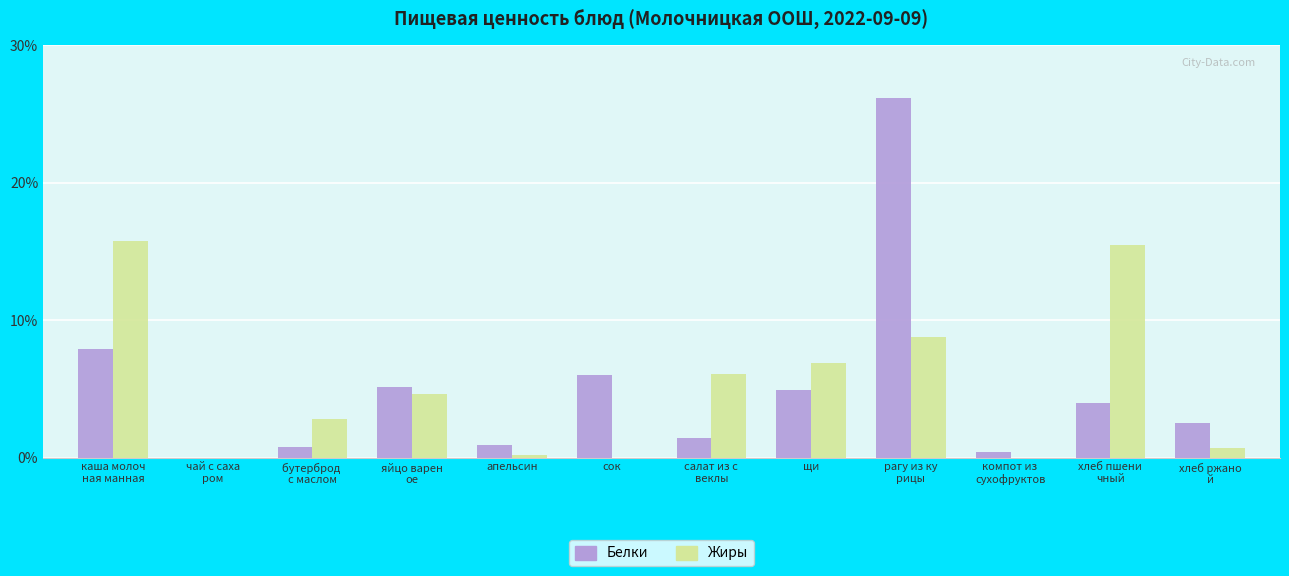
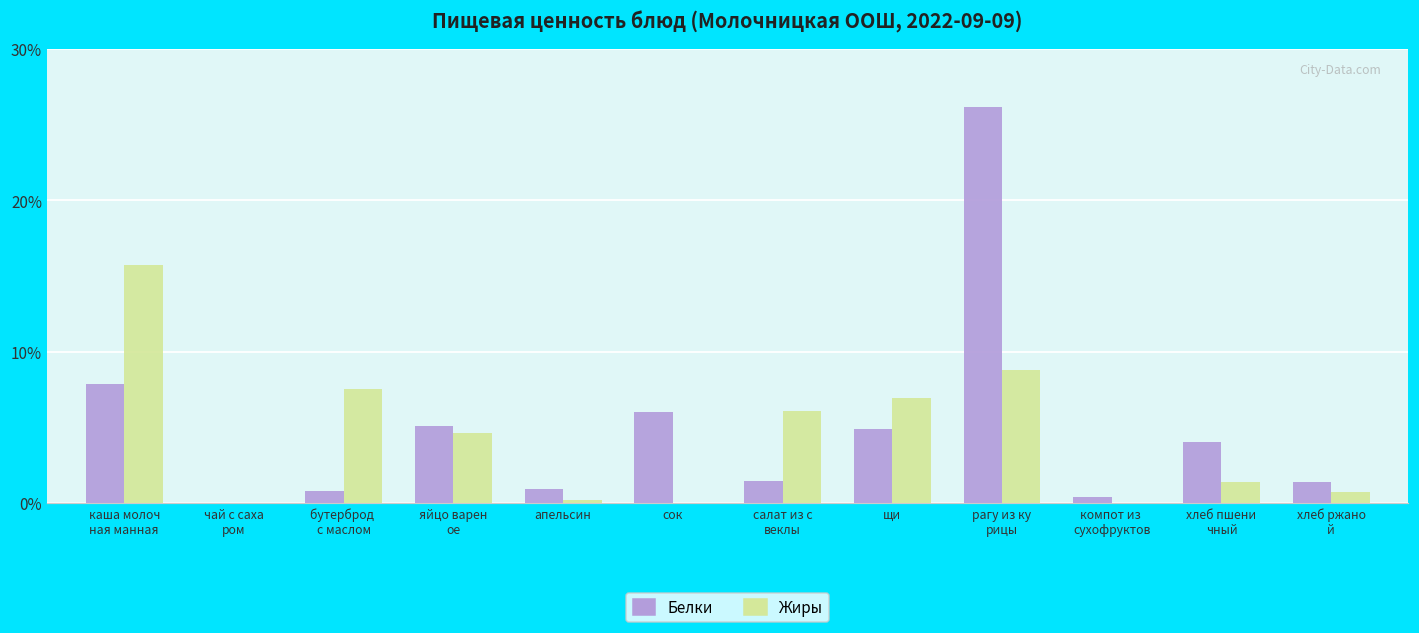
  {
    "Белки": {
      "каша молоч ная манная": "7.9%",
      "чай с саха ром": "0.0%",
      "бутерброд с маслом": "0.8%",
      "яйцо варен ое": "5.1%",
      "апельсин": "0.9%",
      "сок": "6.0%",
      "салат из с веклы": "1.4%",
      "щи": "4.9%",
      "рагу из ку рицы": "26.2%",
      "компот из сухофруктов": "0.4%",
      "хлеб пшени чный": "4.0%",
-     "хлеб ржано й": "2.5%"
+     "хлеб ржано й": "1.4%"
    },
    "Жиры": {
      "каша молоч ная манная": "15.8%",
      "чай с саха ром": "0.0%",
-     "бутерброд с маслом": "2.8%",
+     "бутерброд с маслом": "7.5%",
      "яйцо варен ое": "4.6%",
      "апельсин": "0.2%",
      "сок": "0.0%",
      "салат из с веклы": "6.1%",
      "щи": "6.9%",
      "рагу из ку рицы": "8.8%",
      "компот из сухофруктов": "0.0%",
-     "хлеб пшени чный": "15.5%",
+     "хлеб пшени чный": "1.4%",
      "хлеб ржано й": "0.7%"
    }
  }
